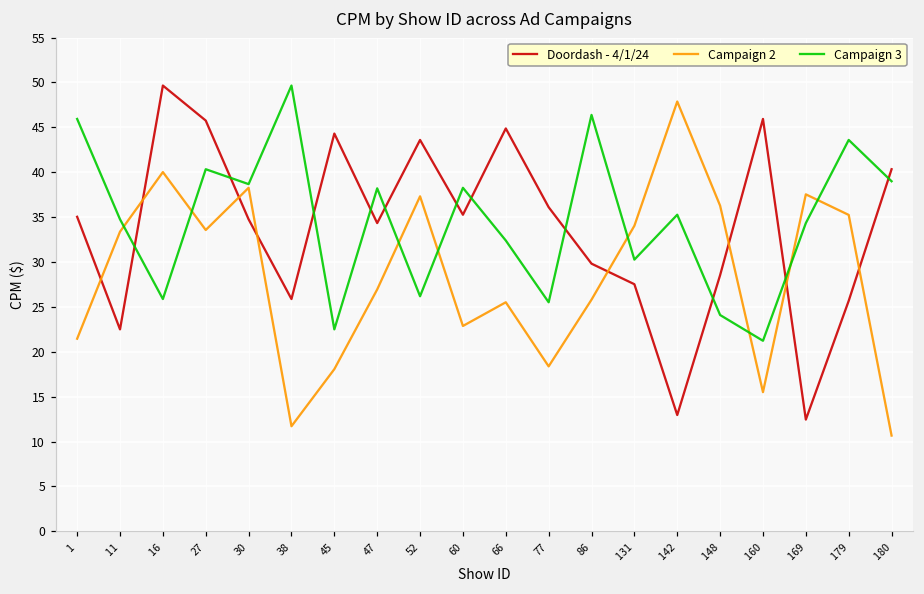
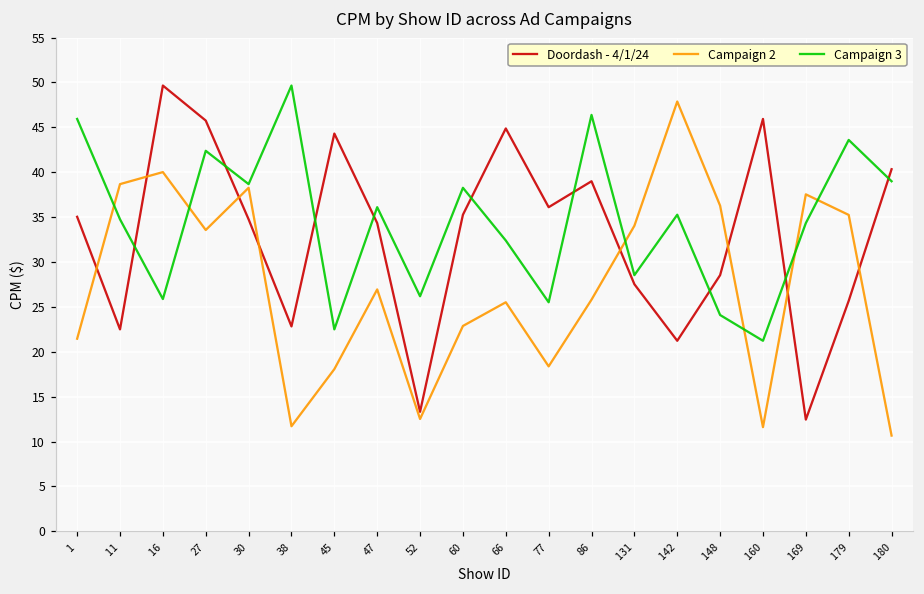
  {
    "Doordash - 4/1/24": {
      "1": 35,
      "11": 22,
      "16": 50,
      "27": 46,
      "30": 35,
-     "38": 26,
+     "38": 23,
      "45": 44,
      "47": 34,
-     "52": 44,
+     "52": 13,
      "60": 35,
      "66": 45,
      "77": 36,
-     "86": 30,
+     "86": 39,
      "131": 28,
-     "142": 13,
+     "142": 21,
      "148": 29,
      "160": 46,
      "169": 12,
      "179": 26,
      "180": 40
    },
    "Campaign 2": {
      "1": 21,
-     "11": 33,
+     "11": 39,
      "16": 40,
      "27": 34,
      "30": 38,
      "38": 12,
      "45": 18,
      "47": 27,
-     "52": 37,
+     "52": 13,
      "60": 23,
      "66": 26,
      "77": 18,
      "86": 26,
      "131": 34,
      "142": 48,
      "148": 36,
-     "160": 16,
+     "160": 12,
      "169": 38,
      "179": 35,
      "180": 11
    },
    "Campaign 3": {
      "1": 46,
      "11": 35,
      "16": 26,
-     "27": 40,
+     "27": 42,
      "30": 39,
      "38": 50,
      "45": 22,
-     "47": 38,
+     "47": 36,
      "52": 26,
      "60": 38,
      "66": 32,
      "77": 26,
      "86": 46,
-     "131": 30,
+     "131": 29,
      "142": 35,
      "148": 24,
      "160": 21,
      "169": 34,
      "179": 44,
      "180": 39
    }
  }
